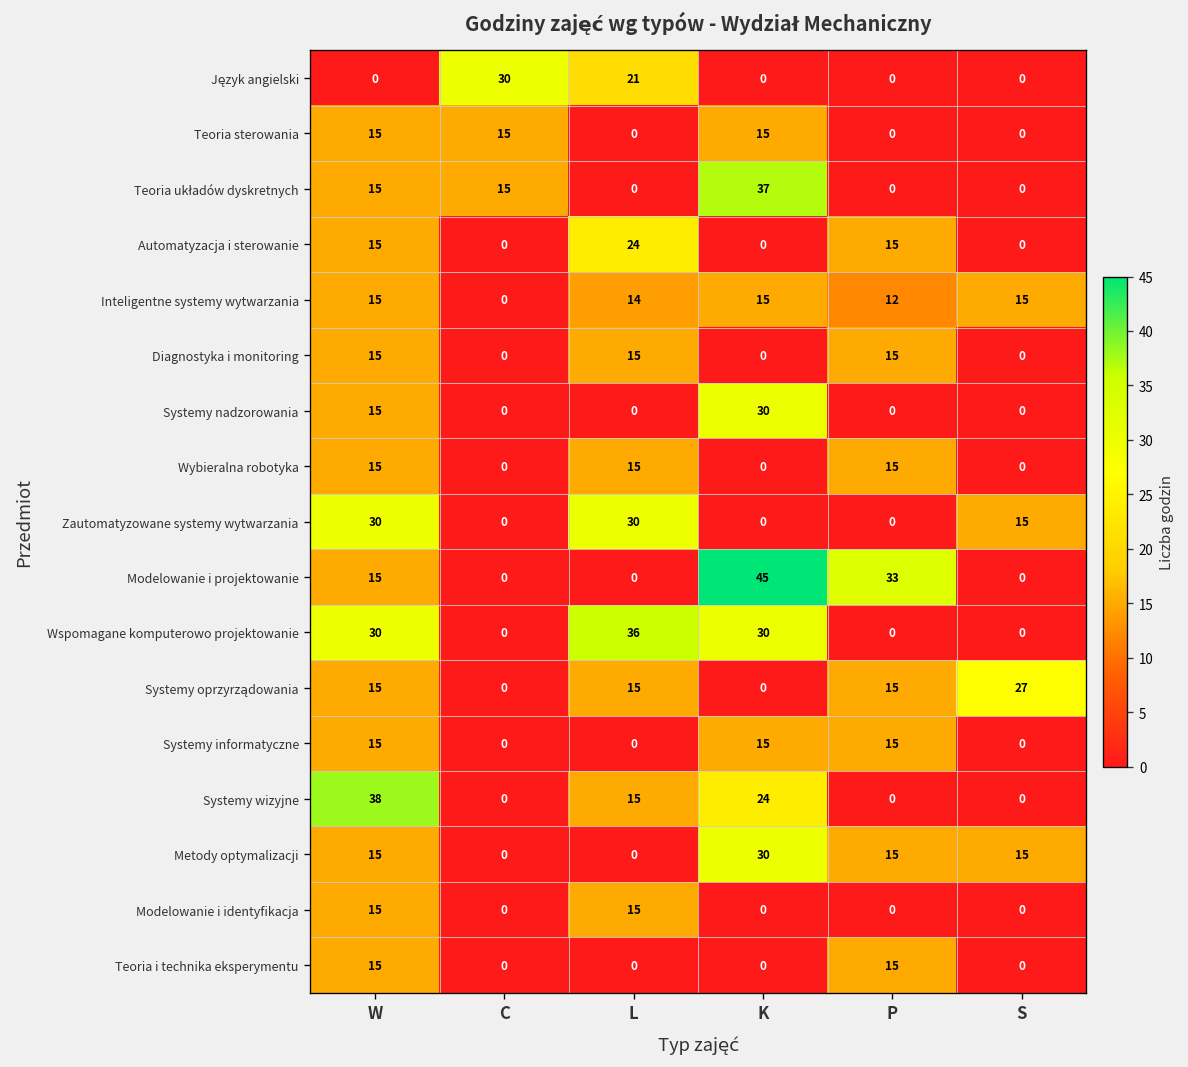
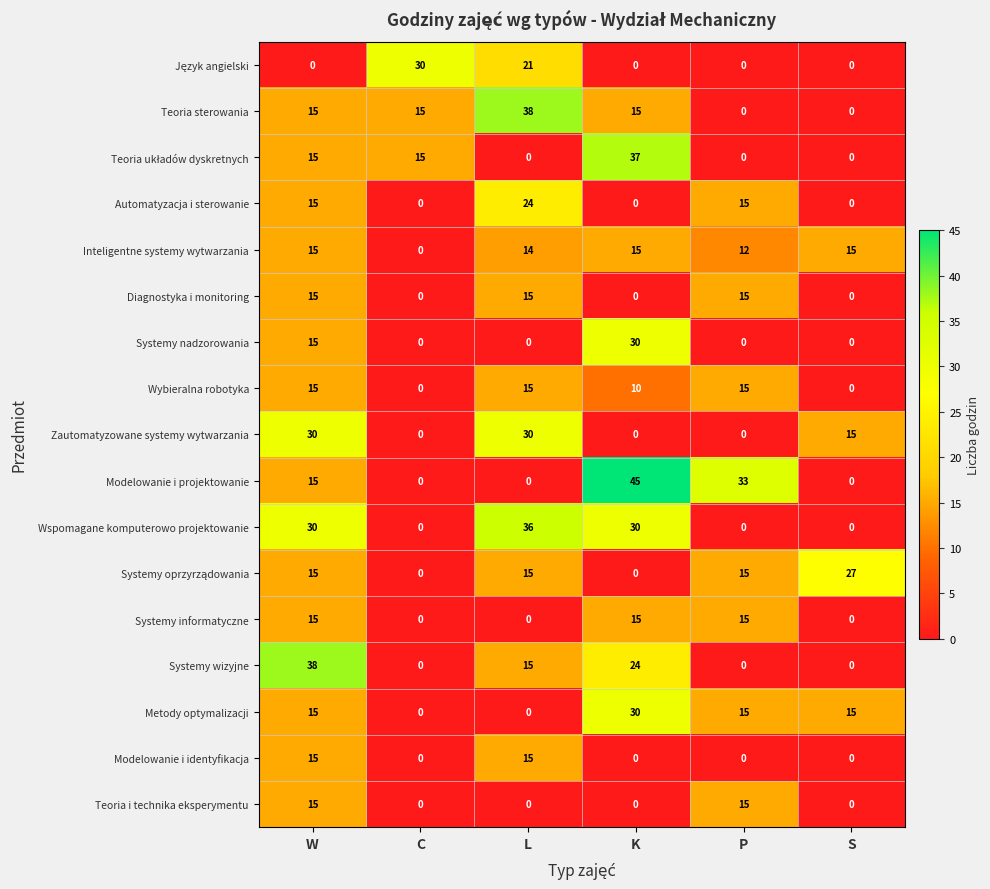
  {
    "Język angielski": {
      "W": 0,
      "C": 30,
      "L": 21,
      "K": 0,
      "P": 0,
      "S": 0
    },
    "Teoria sterowania": {
      "W": 15,
      "C": 15,
-     "L": 0,
+     "L": 38,
      "K": 15,
      "P": 0,
      "S": 0
    },
    "Teoria układów dyskretnych": {
      "W": 15,
      "C": 15,
      "L": 0,
      "K": 37,
      "P": 0,
      "S": 0
    },
    "Automatyzacja i sterowanie": {
      "W": 15,
      "C": 0,
      "L": 24,
      "K": 0,
      "P": 15,
      "S": 0
    },
    "Inteligentne systemy wytwarzania": {
      "W": 15,
      "C": 0,
      "L": 14,
      "K": 15,
      "P": 12,
      "S": 15
    },
    "Diagnostyka i monitoring": {
      "W": 15,
      "C": 0,
      "L": 15,
      "K": 0,
      "P": 15,
      "S": 0
    },
    "Systemy nadzorowania": {
      "W": 15,
      "C": 0,
      "L": 0,
      "K": 30,
      "P": 0,
      "S": 0
    },
    "Wybieralna robotyka": {
      "W": 15,
      "C": 0,
      "L": 15,
-     "K": 0,
+     "K": 10,
      "P": 15,
      "S": 0
    },
    "Zautomatyzowane systemy wytwarzania": {
      "W": 30,
      "C": 0,
      "L": 30,
      "K": 0,
      "P": 0,
      "S": 15
    },
    "Modelowanie i projektowanie": {
      "W": 15,
      "C": 0,
      "L": 0,
      "K": 45,
      "P": 33,
      "S": 0
    },
    "Wspomagane komputerowo projektowanie": {
      "W": 30,
      "C": 0,
      "L": 36,
      "K": 30,
      "P": 0,
      "S": 0
    },
    "Systemy oprzyrządowania": {
      "W": 15,
      "C": 0,
      "L": 15,
      "K": 0,
      "P": 15,
      "S": 27
    },
    "Systemy informatyczne": {
      "W": 15,
      "C": 0,
      "L": 0,
      "K": 15,
      "P": 15,
      "S": 0
    },
    "Systemy wizyjne": {
      "W": 38,
      "C": 0,
      "L": 15,
      "K": 24,
      "P": 0,
      "S": 0
    },
    "Metody optymalizacji": {
      "W": 15,
      "C": 0,
      "L": 0,
      "K": 30,
      "P": 15,
      "S": 15
    },
    "Modelowanie i identyfikacja": {
      "W": 15,
      "C": 0,
      "L": 15,
      "K": 0,
      "P": 0,
      "S": 0
    },
    "Teoria i technika eksperymentu": {
      "W": 15,
      "C": 0,
      "L": 0,
      "K": 0,
      "P": 15,
      "S": 0
    }
  }
